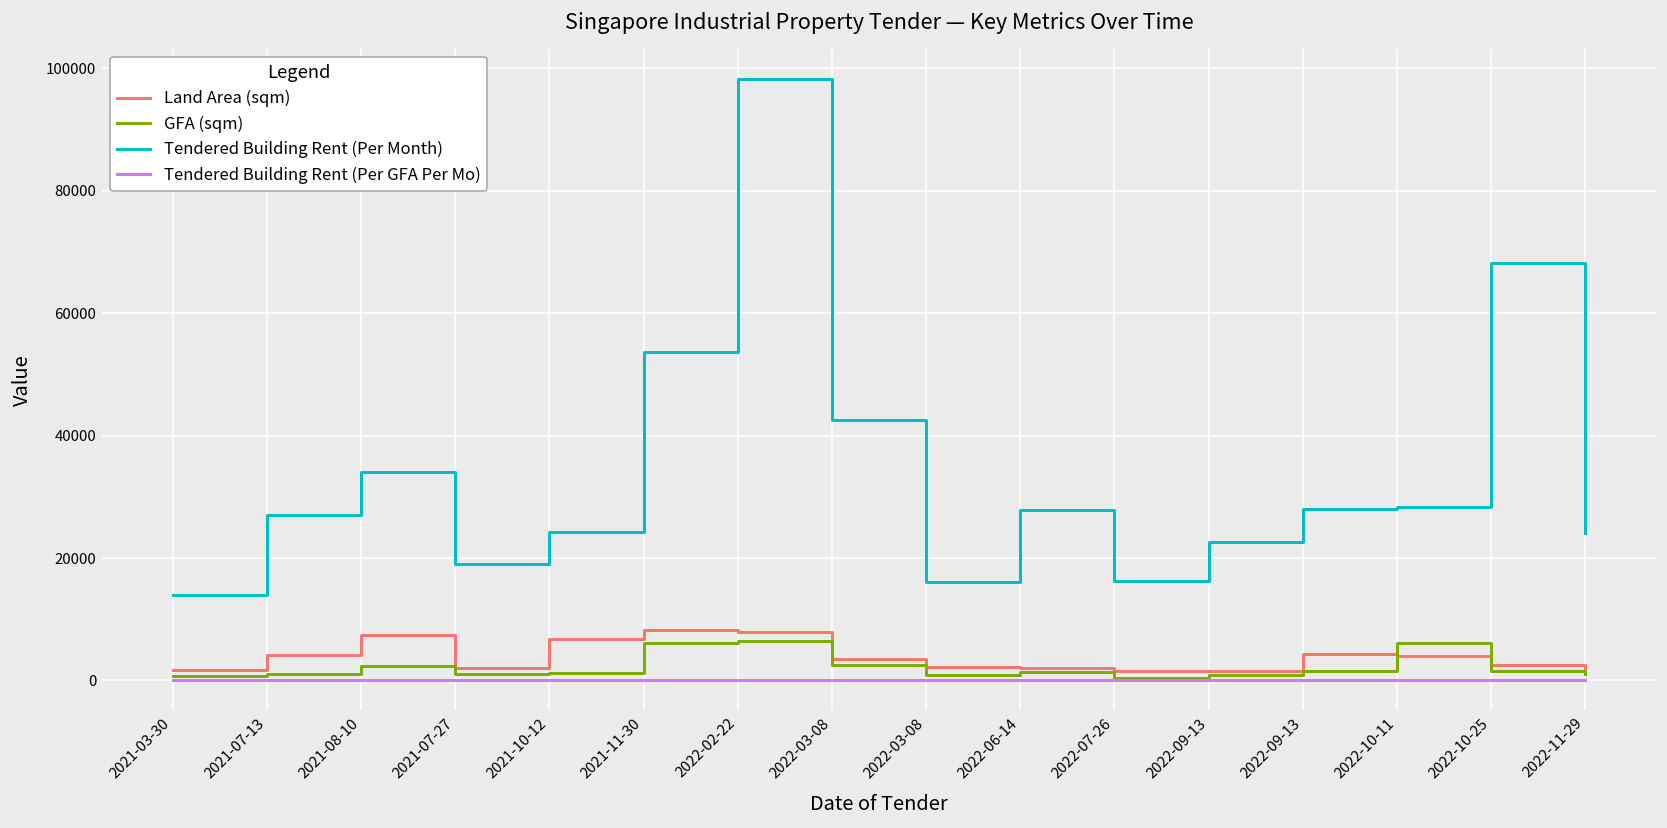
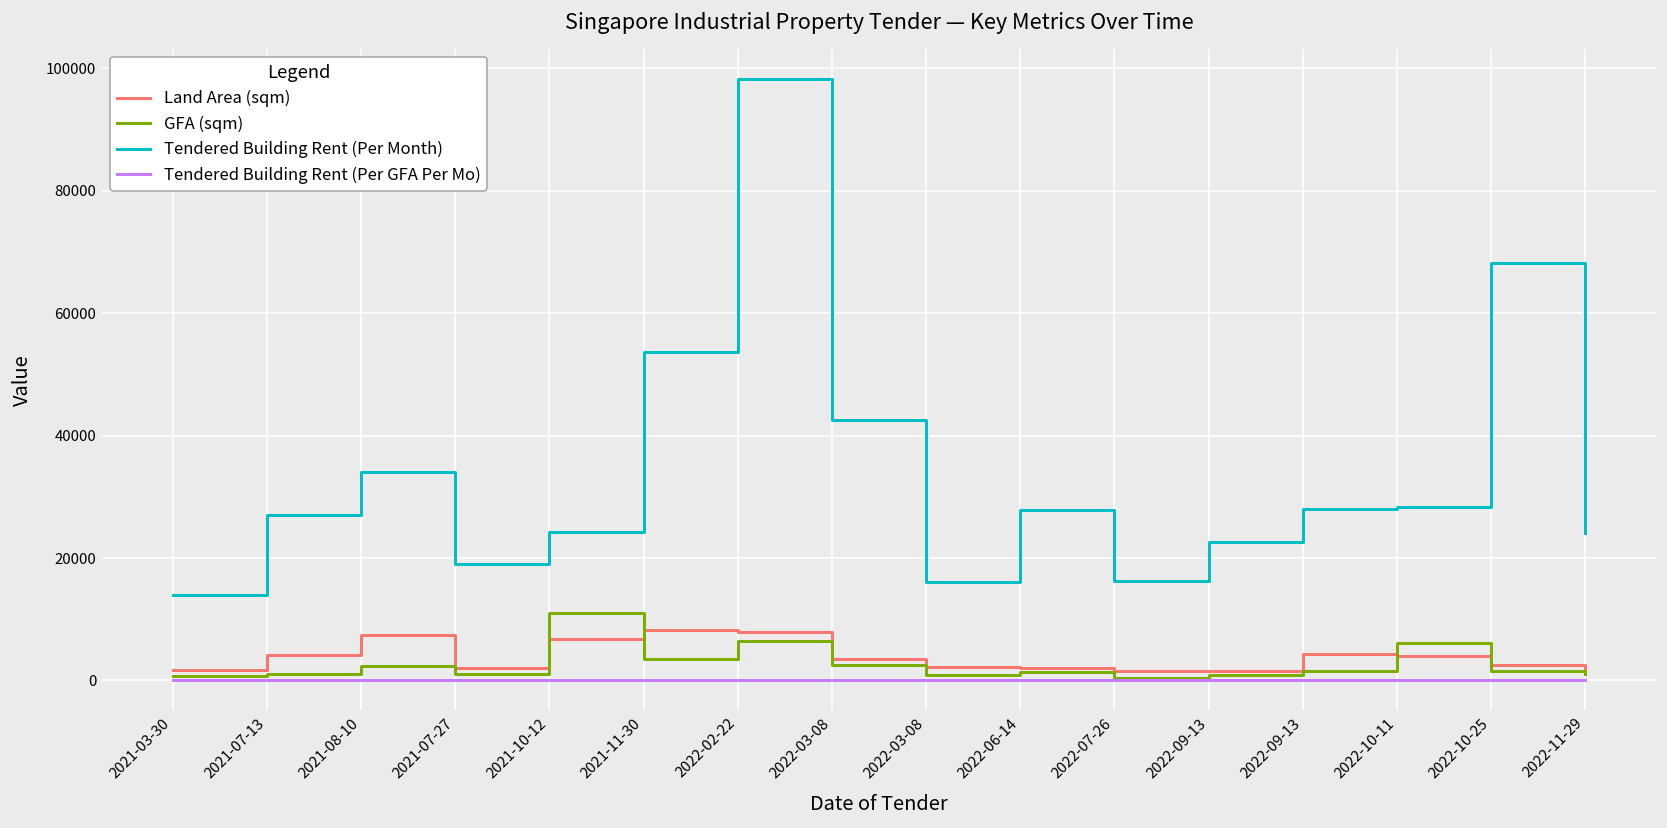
  {
    "Land Area (sqm)": {
      "2021-03-30": 2000,
      "2021-07-13": 4000,
      "2021-08-10": 7000,
      "2021-07-27": 2000,
      "2021-10-12": 7000,
      "2021-11-30": 8000,
      "2022-02-22": 8000,
      "2022-06-14": 2000,
      "2022-07-26": 2000,
      "2022-10-11": 4000,
      "2022-10-25": 2000
    },
    "GFA (sqm)": {
      "2021-03-30": 1000,
      "2021-07-13": 1000,
      "2021-08-10": 2000,
      "2021-07-27": 1000,
-     "2021-10-12": 1000,
-     "2021-11-30": 6000,
+     "2021-10-12": 11000,
+     "2021-11-30": 4000,
      "2022-02-22": 6000,
      "2022-06-14": 1000,
      "2022-10-11": 6000,
      "2022-10-25": 2000
    },
    "Tendered Building Rent (Per Month)": {
      "2021-03-30": 14000,
      "2021-07-13": 27000,
      "2021-08-10": 34000,
      "2021-07-27": 19000,
      "2021-10-12": 24000,
      "2021-11-30": 54000,
      "2022-02-22": 98000,
      "2022-06-14": 28000,
      "2022-07-26": 16000,
      "2022-10-11": 28000,
      "2022-10-25": 68000,
      "2022-11-29": 24000
    },
    "Tendered Building Rent (Per GFA Per Mo)": {
      "2021-03-30": 0,
      "2021-07-13": 0,
      "2021-08-10": 0,
      "2021-07-27": 0,
      "2021-10-12": 0,
      "2021-11-30": 0,
      "2022-02-22": 0,
      "2022-06-14": 0,
      "2022-10-11": 0,
      "2022-10-25": 0,
      "2022-11-29": 0
    }
  }
